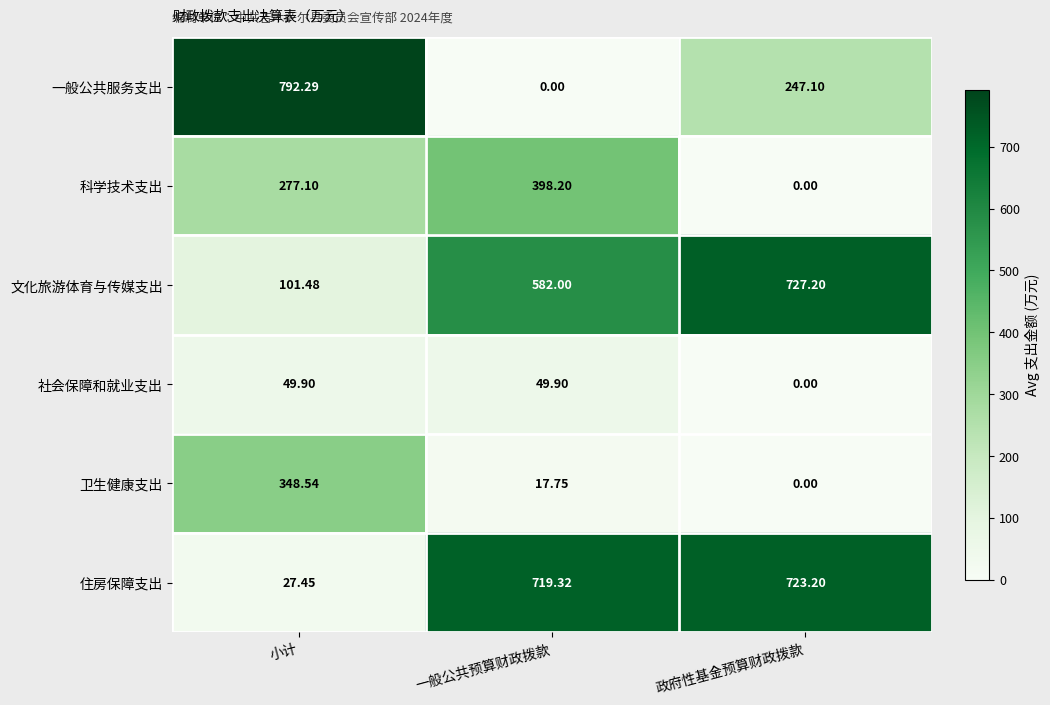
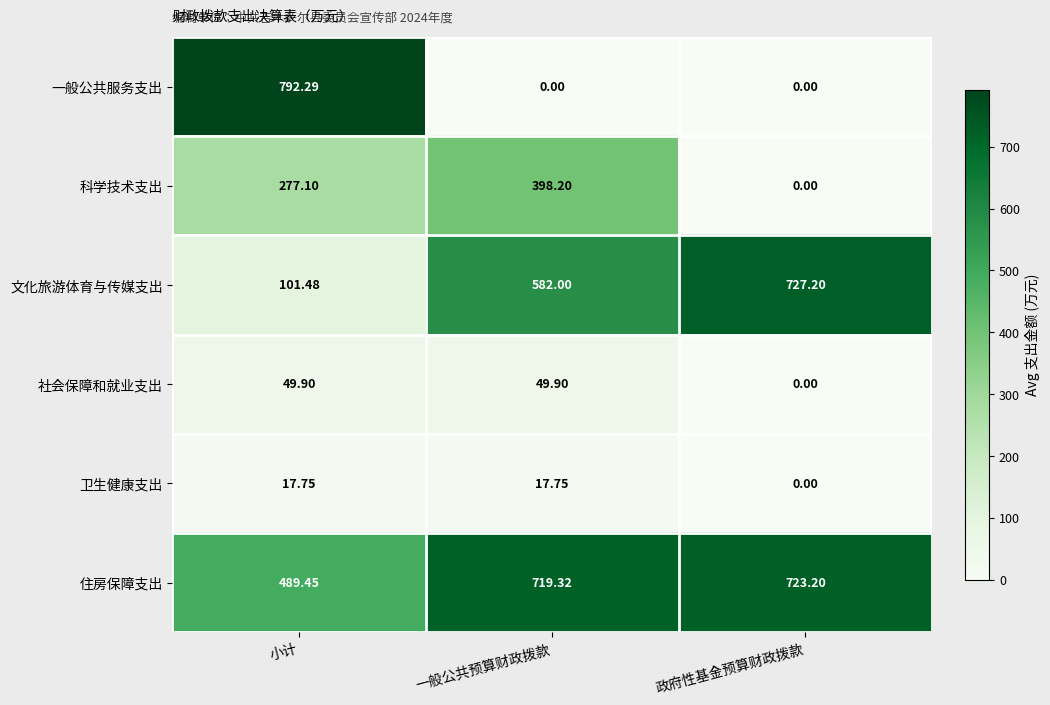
  {
    "一般公共服务支出": {
      "小计": 792.29,
      "一般公共预算财政拨款": 0.00,
-     "政府性基金预算财政拨款": 247.10
+     "政府性基金预算财政拨款": 0.00
    },
    "科学技术支出": {
      "小计": 277.10,
      "一般公共预算财政拨款": 398.20,
      "政府性基金预算财政拨款": 0.00
    },
    "文化旅游体育与传媒支出": {
      "小计": 101.48,
      "一般公共预算财政拨款": 582.00,
      "政府性基金预算财政拨款": 727.20
    },
    "社会保障和就业支出": {
      "小计": 49.90,
      "一般公共预算财政拨款": 49.90,
      "政府性基金预算财政拨款": 0.00
    },
    "卫生健康支出": {
-     "小计": 348.54,
+     "小计": 17.75,
      "一般公共预算财政拨款": 17.75,
      "政府性基金预算财政拨款": 0.00
    },
    "住房保障支出": {
-     "小计": 27.45,
+     "小计": 489.45,
      "一般公共预算财政拨款": 719.32,
      "政府性基金预算财政拨款": 723.20
    }
  }
